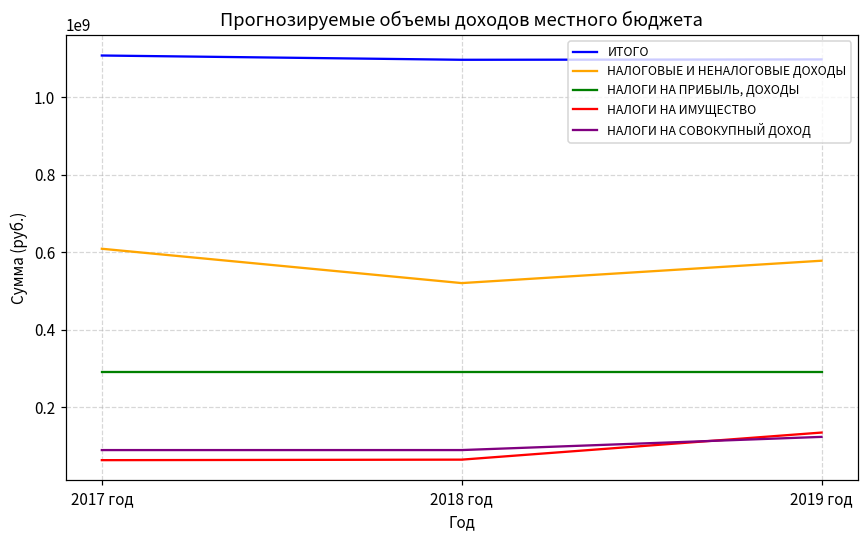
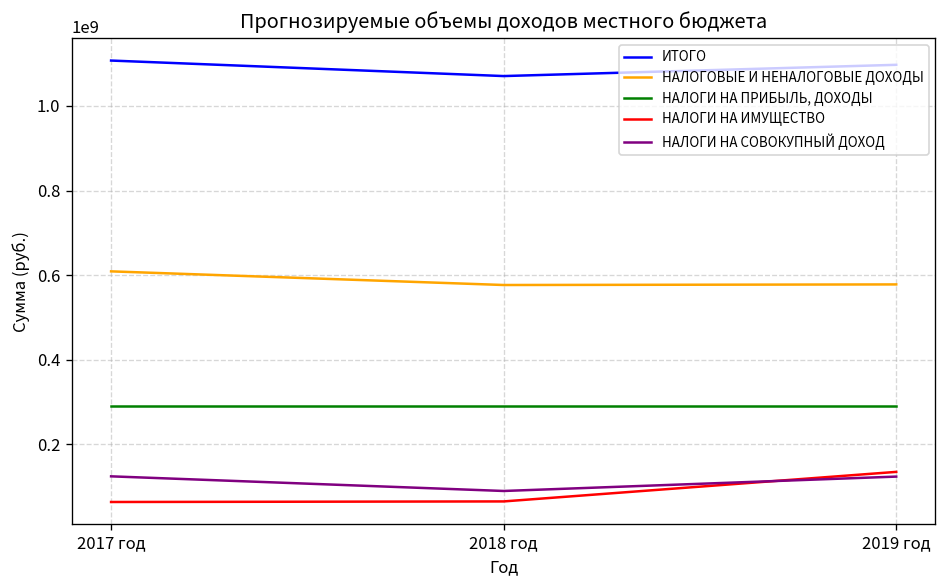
  {
    "ИТОГО": {
      "2017 год": 1110000000,
-     "2018 год": 1100000000
+     "2018 год": 1070000000
    },
    "НАЛОГОВЫЕ И НЕНАЛОГОВЫЕ ДОХОДЫ": {
      "2017 год": 610000000,
-     "2018 год": 520000000,
+     "2018 год": 580000000,
      "2019 год": 580000000
    },
    "НАЛОГИ НА ПРИБЫЛЬ, ДОХОДЫ": {
      "2017 год": 290000000,
      "2018 год": 290000000,
      "2019 год": 290000000
    },
    "НАЛОГИ НА ИМУЩЕСТВО": {
      "2017 год": 60000000,
      "2018 год": 60000000,
      "2019 год": 130000000
    },
    "НАЛОГИ НА СОВОКУПНЫЙ ДОХОД": {
-     "2017 год": 90000000,
+     "2017 год": 120000000,
      "2018 год": 90000000,
      "2019 год": 120000000
    }
  }
